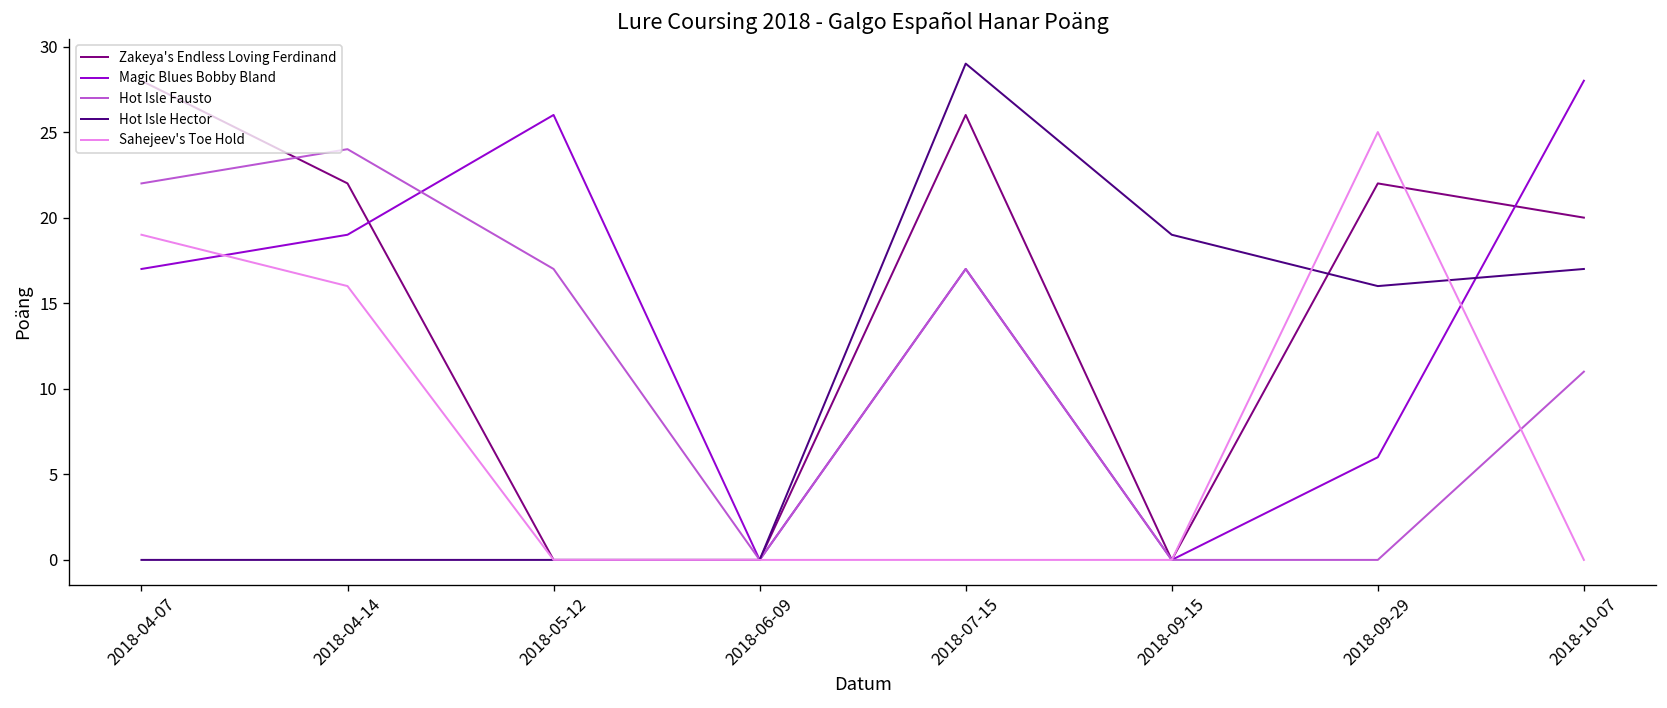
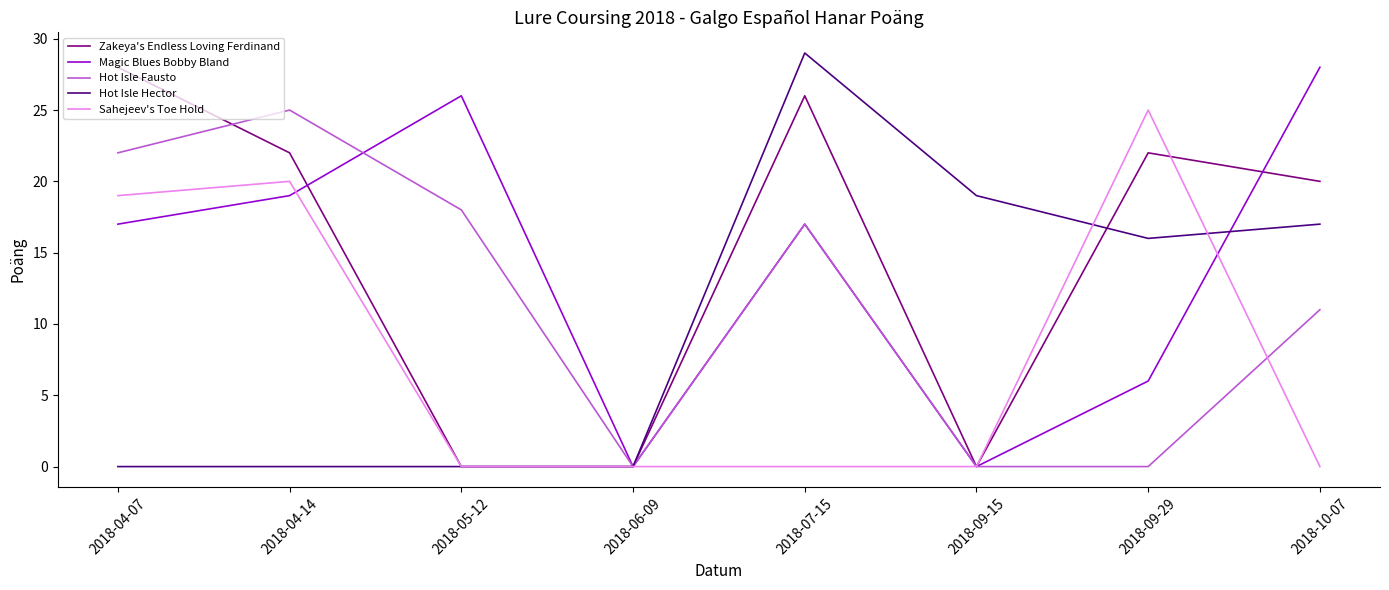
  {
    "Magic Blues Bobby Bland": {
      "2018-04-07": 17,
      "2018-04-14": 19,
      "2018-05-12": 26,
      "2018-09-29": 6,
      "2018-10-07": 28
    },
    "Hot Isle Fausto": {
      "2018-04-07": 22,
-     "2018-04-14": 24,
-     "2018-05-12": 17,
+     "2018-04-14": 25,
+     "2018-05-12": 18,
      "2018-09-29": 0,
      "2018-10-07": 11
    },
    "Sahejeev's Toe Hold": {
      "2018-04-07": 19,
-     "2018-04-14": 16,
+     "2018-04-14": 20,
      "2018-07-15": 0,
      "2018-09-29": 25,
      "2018-10-07": 0
    }
  }
